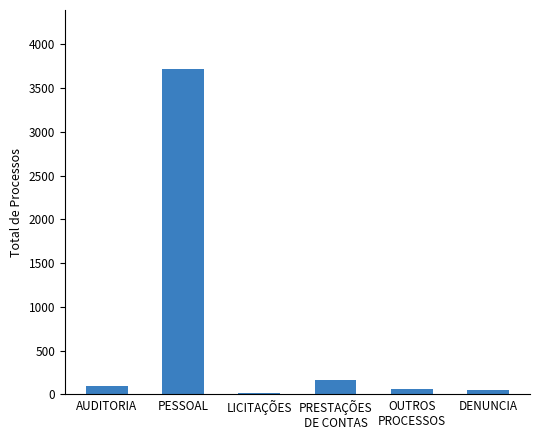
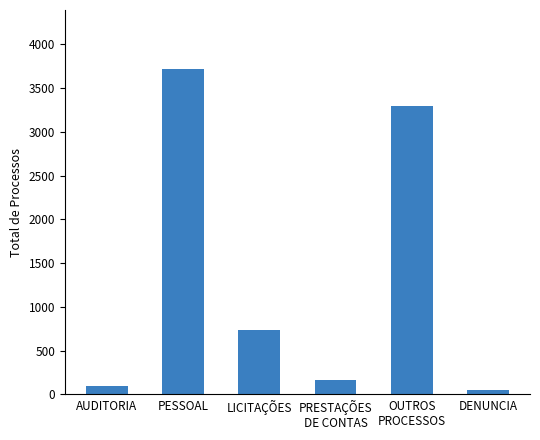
  {
    "AUDITORIA": 100,
    "PESSOAL": 3700,
-   "LICITAÇÕES": 0,
+   "LICITAÇÕES": 700,
    "PRESTAÇÕES DE CONTAS": 200,
-   "OUTROS PROCESSOS": 100,
+   "OUTROS PROCESSOS": 3300,
    "DENUNCIA": 0
  }
